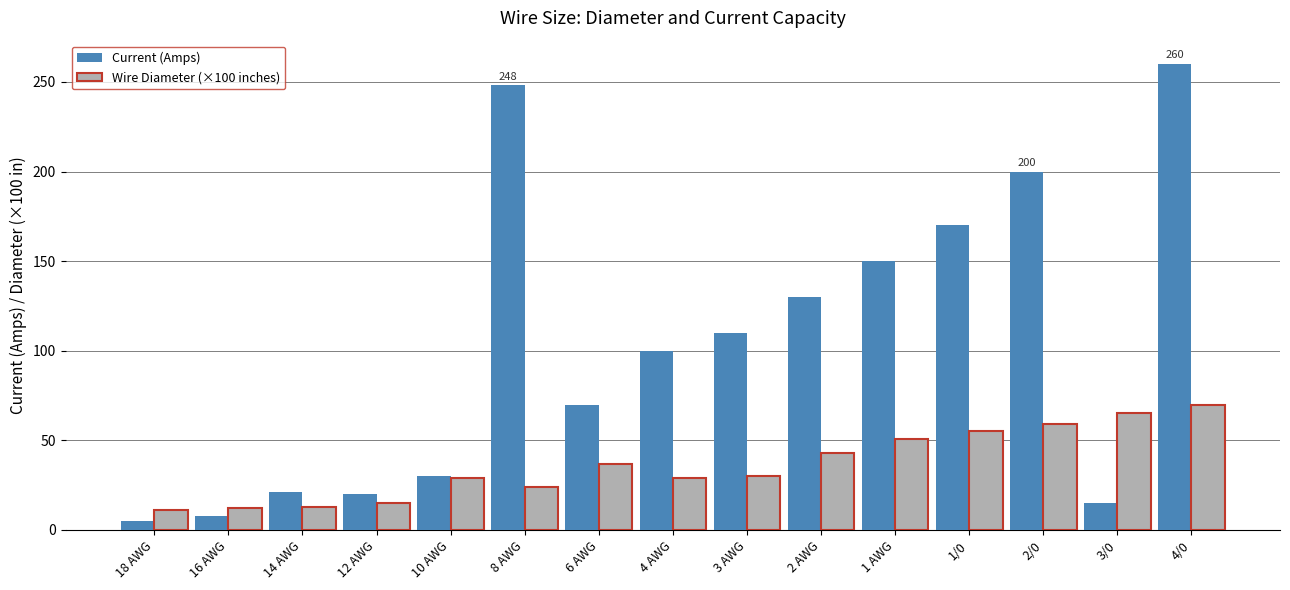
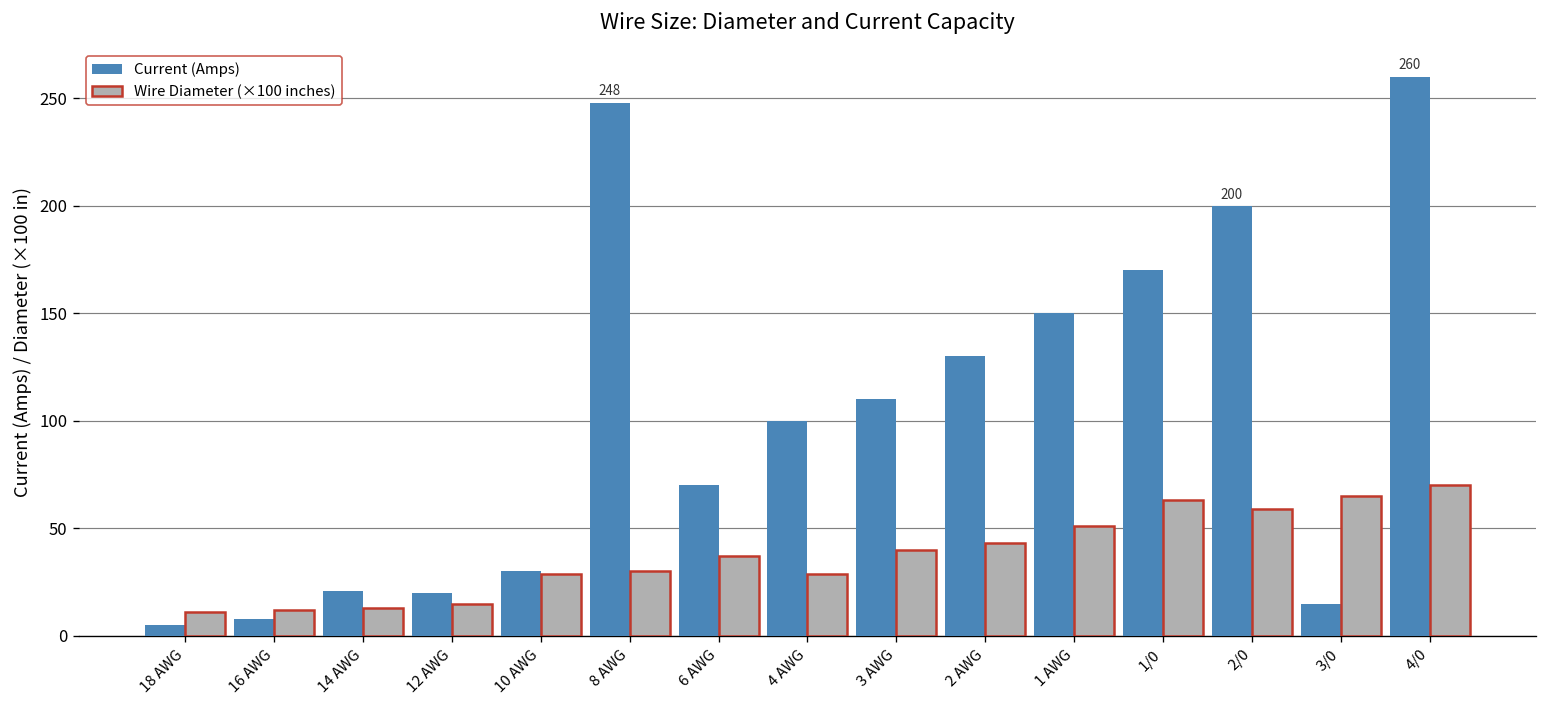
  {
    "Current (Amps)": {
      "8 AWG": 248,
      "2/0": 200,
      "4/0": 260
    },
    "Wire Diameter (×100 inches)": {
      "18 AWG": 11,
      "16 AWG": 12,
      "14 AWG": 13,
      "12 AWG": 15,
      "10 AWG": 29,
-     "8 AWG": 24,
+     "8 AWG": 30,
      "6 AWG": 37,
      "4 AWG": 29,
-     "3 AWG": 30,
+     "3 AWG": 40,
      "2 AWG": 43,
      "1 AWG": 51,
-     "1/0": 55,
+     "1/0": 63,
      "2/0": 59,
      "3/0": 65,
      "4/0": 70
    }
  }
